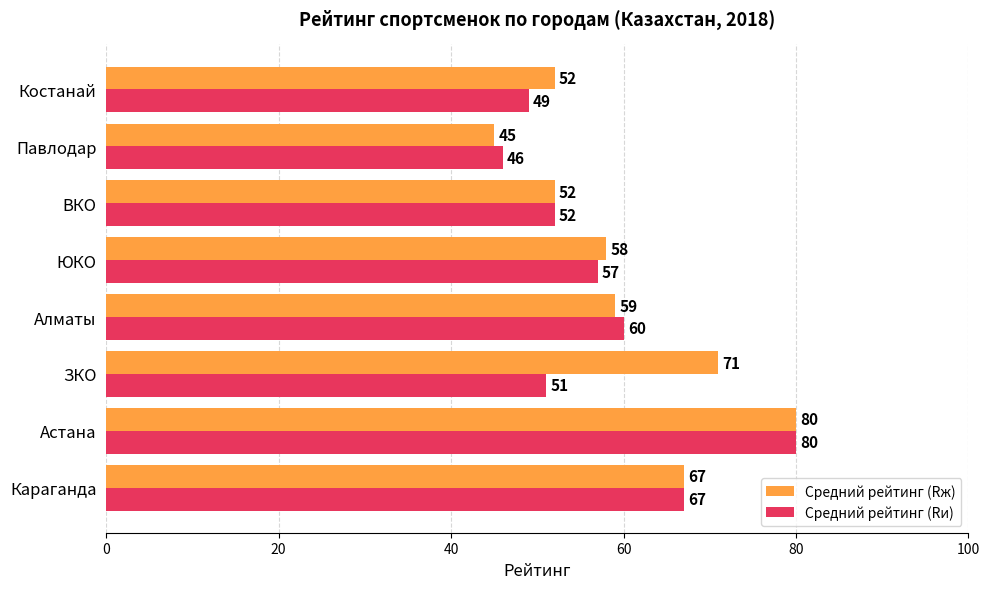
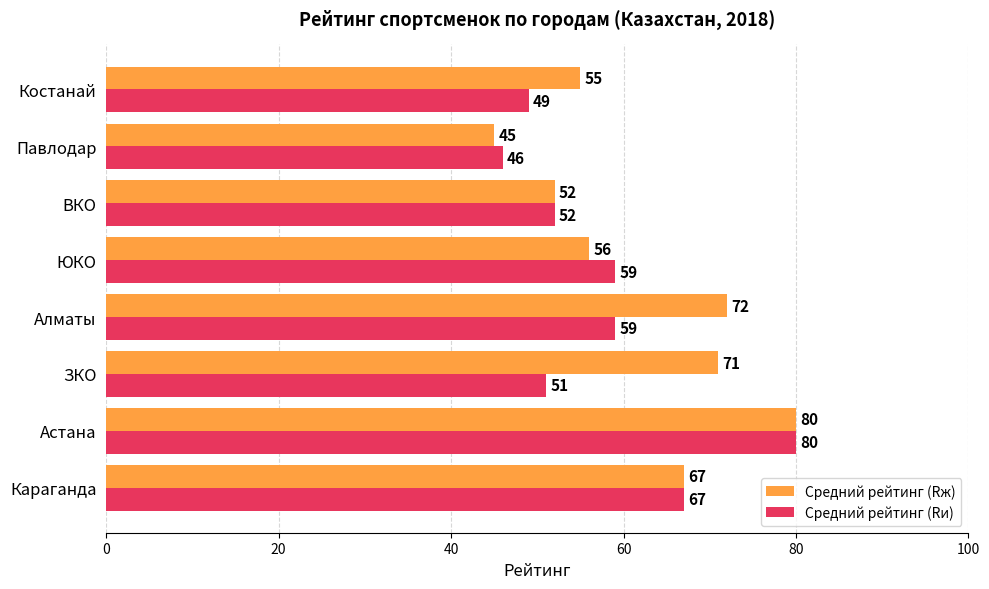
  {
    "Средний рейтинг (Rж)": {
-     "Костанай": 52,
+     "Костанай": 55,
      "Павлодар": 45,
      "ВКО": 52,
-     "ЮКО": 58,
-     "Алматы": 59,
+     "ЮКО": 56,
+     "Алматы": 72,
      "ЗКО": 71,
      "Астана": 80,
      "Караганда": 67
    },
    "Средний рейтинг (Rи)": {
      "Костанай": 49,
      "Павлодар": 46,
      "ВКО": 52,
-     "ЮКО": 57,
-     "Алматы": 60,
+     "ЮКО": 59,
+     "Алматы": 59,
      "ЗКО": 51,
      "Астана": 80,
      "Караганда": 67
    }
  }
